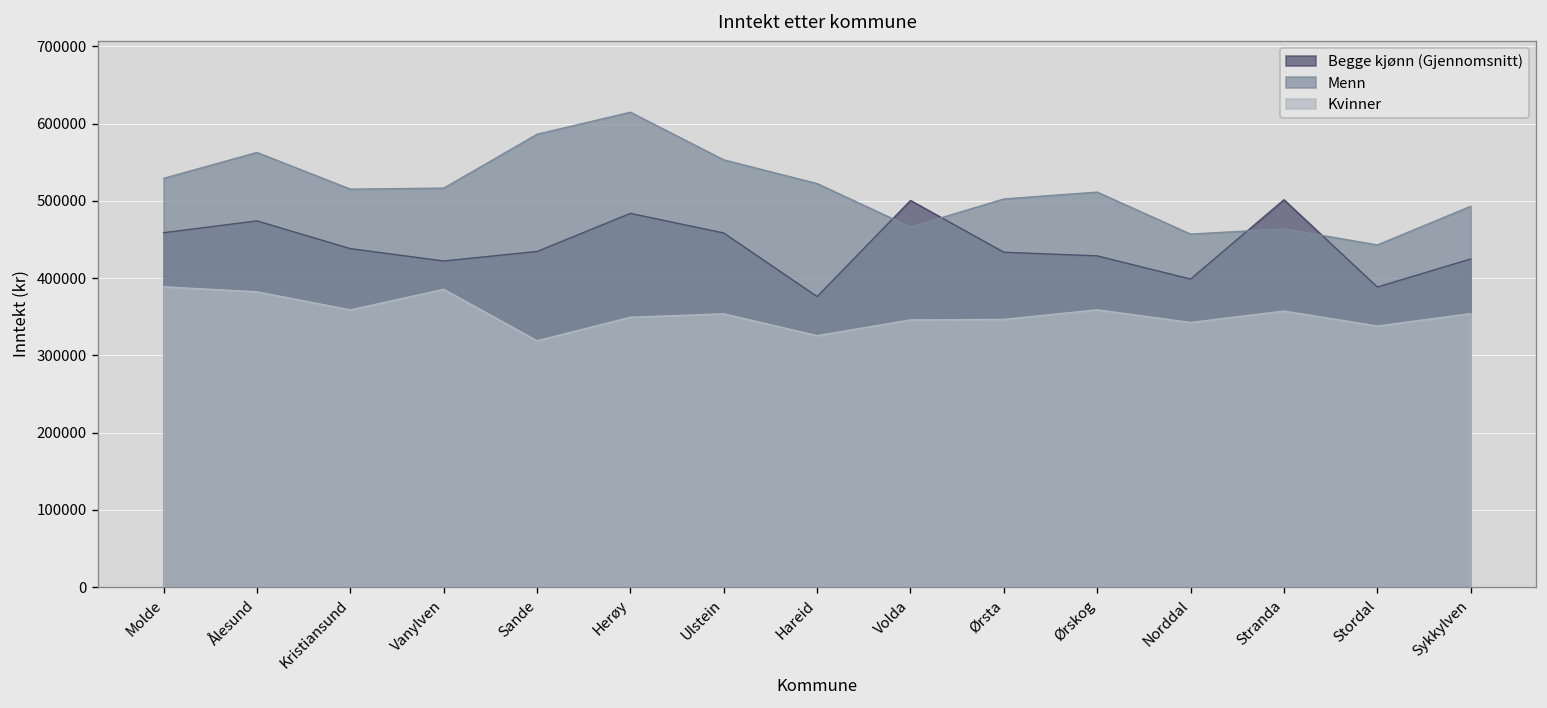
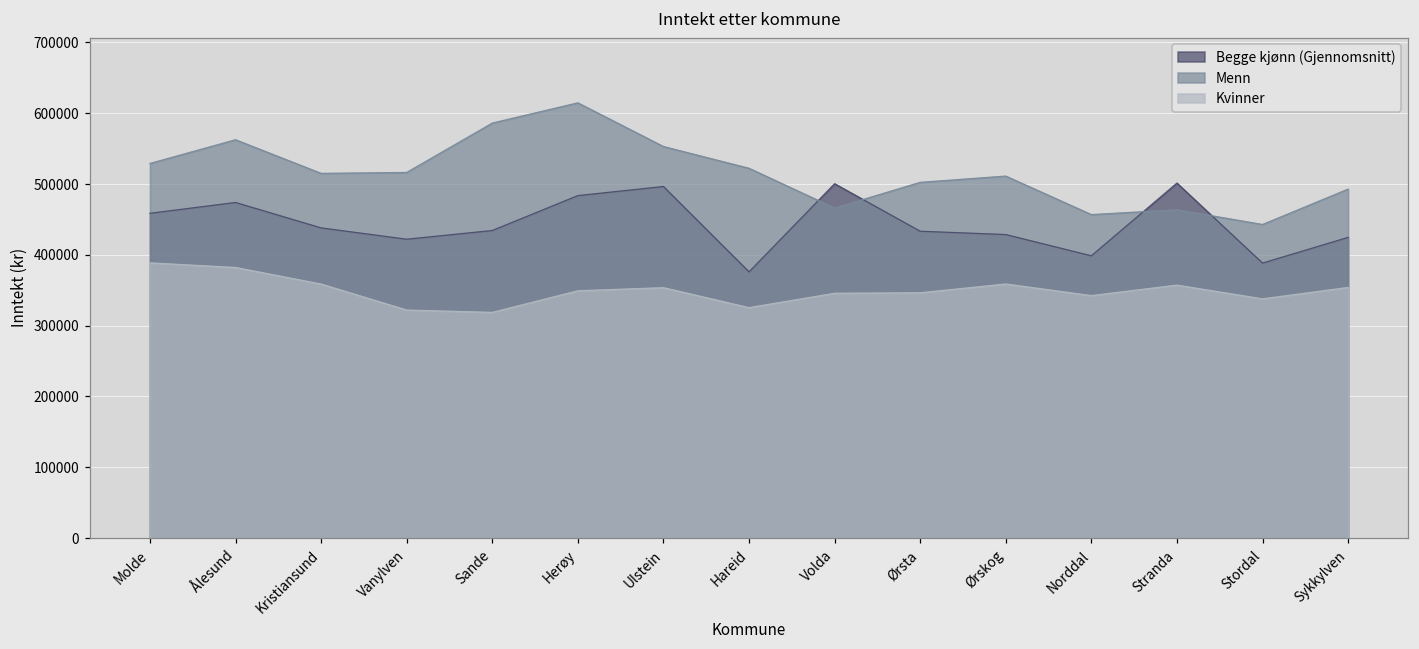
  {
    "Begge kjønn (Gjennomsnitt)": {
      "Molde": 460000,
      "Ålesund": 470000,
      "Kristiansund": 440000,
      "Vanylven": 420000,
      "Sande": 430000,
      "Herøy": 480000,
-     "Ulstein": 460000,
+     "Ulstein": 500000,
      "Hareid": 380000,
      "Volda": 500000,
      "Ørsta": 430000,
      "Ørskog": 430000,
      "Norddal": 400000,
      "Stranda": 500000,
      "Stordal": 390000,
      "Sykkylven": 420000
    },
    "Menn": {
      "Molde": 530000,
      "Ålesund": 560000,
      "Kristiansund": 520000,
      "Vanylven": 520000,
      "Sande": 590000,
      "Herøy": 610000,
      "Ulstein": 550000,
      "Hareid": 520000,
      "Volda": 470000,
      "Ørsta": 500000,
      "Ørskog": 510000,
      "Norddal": 460000,
      "Stranda": 460000,
      "Stordal": 440000,
      "Sykkylven": 490000
    },
    "Kvinner": {
      "Molde": 390000,
      "Ålesund": 380000,
      "Kristiansund": 360000,
-     "Vanylven": 390000,
+     "Vanylven": 320000,
      "Sande": 320000,
      "Herøy": 350000,
      "Ulstein": 350000,
      "Hareid": 330000,
      "Volda": 350000,
      "Ørsta": 350000,
      "Ørskog": 360000,
      "Norddal": 340000,
      "Stranda": 360000,
      "Stordal": 340000,
      "Sykkylven": 350000
    }
  }
